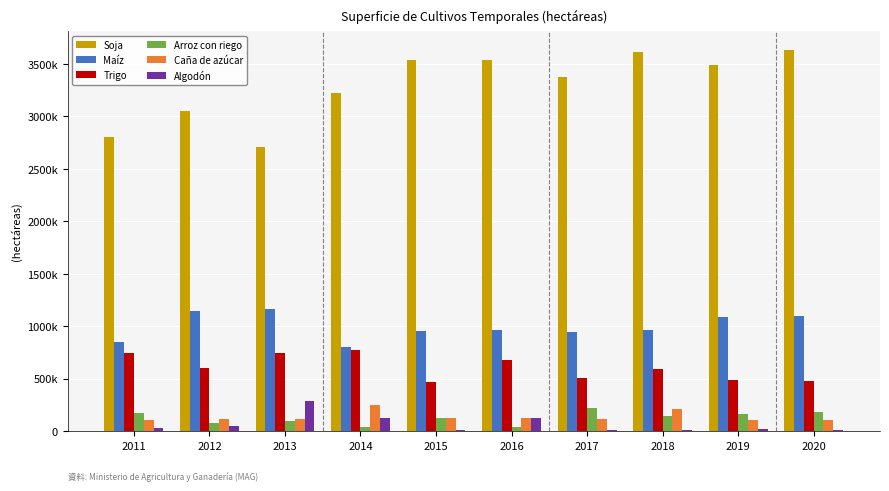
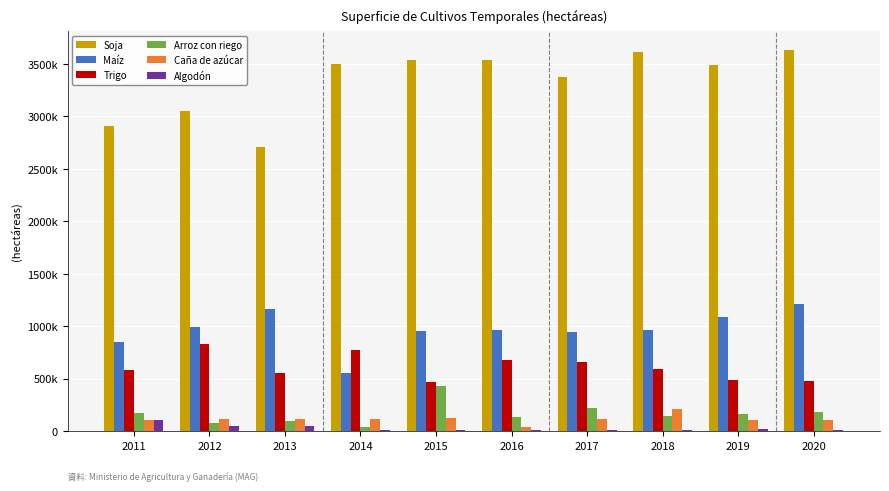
  {
    "Soja": {
-     "2011": 2810000,
+     "2011": 2910000,
      "2012": 3050000,
      "2013": 2710000,
-     "2014": 3220000,
+     "2014": 3500000,
      "2015": 3540000,
      "2016": 3540000,
      "2017": 3380000,
      "2018": 3620000,
      "2019": 3490000,
      "2020": 3630000
    },
    "Maíz": {
      "2011": 850000,
-     "2012": 1140000,
+     "2012": 1000000,
      "2013": 1160000,
-     "2014": 800000,
+     "2014": 550000,
      "2015": 950000,
      "2016": 960000,
      "2017": 940000,
      "2018": 960000,
      "2019": 1090000,
-     "2020": 1100000
+     "2020": 1210000
    },
    "Trigo": {
-     "2011": 750000,
-     "2012": 600000,
-     "2013": 740000,
+     "2011": 580000,
+     "2012": 830000,
+     "2013": 550000,
      "2014": 770000,
      "2015": 470000,
      "2016": 680000,
-     "2017": 510000,
+     "2017": 660000,
      "2018": 590000,
      "2019": 490000,
      "2020": 480000
    },
    "Arroz con riego": {
      "2011": 170000,
      "2012": 80000,
      "2013": 100000,
      "2014": 40000,
-     "2015": 130000,
-     "2016": 40000,
+     "2015": 430000,
+     "2016": 130000,
      "2017": 220000,
      "2018": 140000,
      "2019": 160000,
      "2020": 180000
    },
    "Caña de azúcar": {
      "2011": 100000,
      "2012": 120000,
      "2013": 120000,
-     "2014": 240000,
+     "2014": 120000,
      "2015": 120000,
-     "2016": 120000,
+     "2016": 40000,
      "2017": 120000,
      "2018": 210000,
      "2019": 100000,
      "2020": 110000
    },
    "Algodón": {
-     "2011": 20000,
+     "2011": 110000,
      "2012": 50000,
-     "2013": 290000,
-     "2014": 120000,
-     "2016": 130000
+     "2013": 50000,
+     "2014": 10000,
+     "2016": 10000
    }
  }
